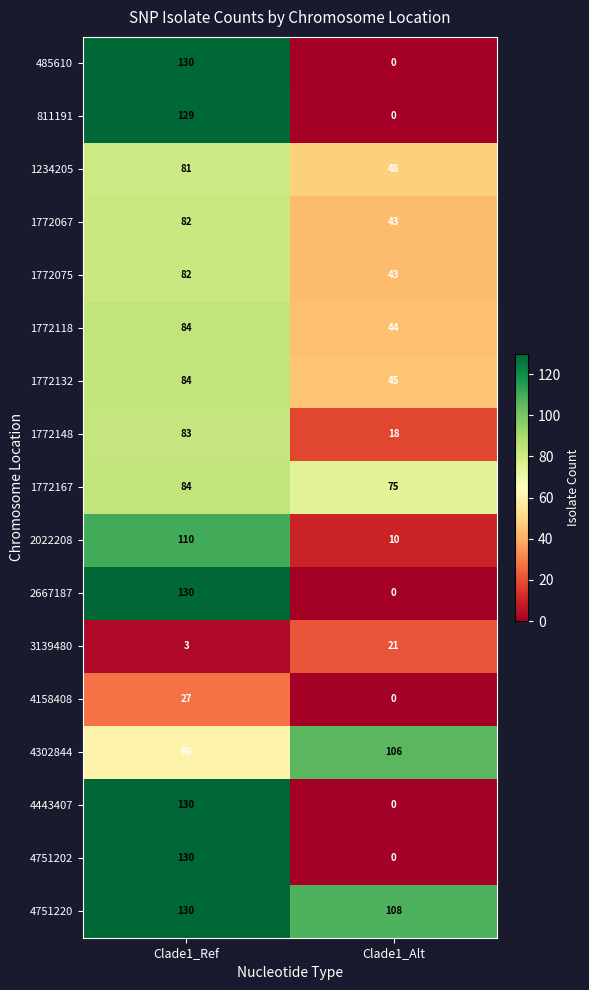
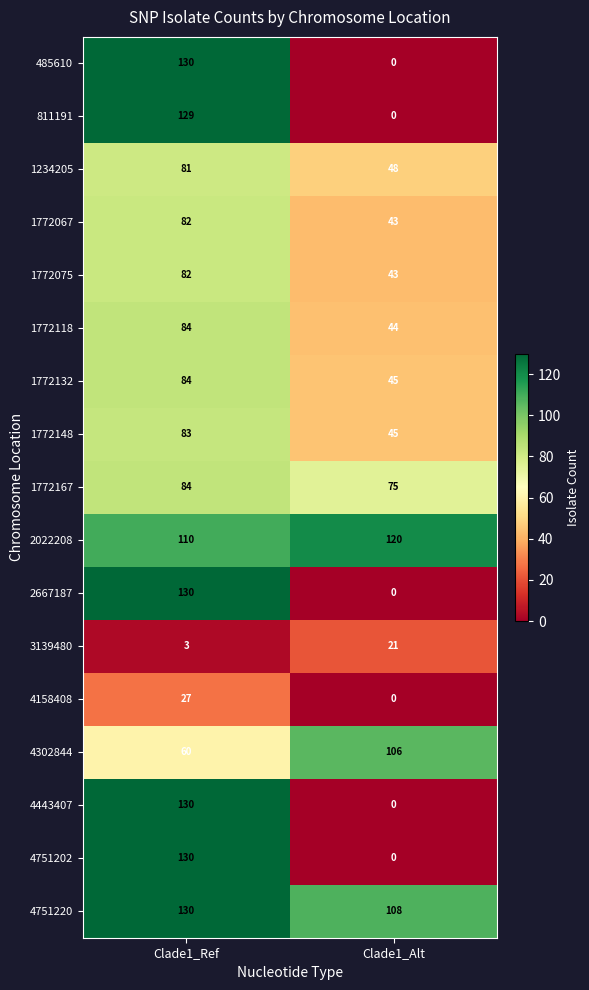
  {
    "485610": {
      "Clade1_Ref": 130,
      "Clade1_Alt": 0
    },
    "811191": {
      "Clade1_Ref": 129,
      "Clade1_Alt": 0
    },
    "1234205": {
      "Clade1_Ref": 81,
      "Clade1_Alt": 48
    },
    "1772067": {
      "Clade1_Ref": 82,
      "Clade1_Alt": 43
    },
    "1772075": {
      "Clade1_Ref": 82,
      "Clade1_Alt": 43
    },
    "1772118": {
      "Clade1_Ref": 84,
      "Clade1_Alt": 44
    },
    "1772132": {
      "Clade1_Ref": 84,
      "Clade1_Alt": 45
    },
    "1772148": {
      "Clade1_Ref": 83,
-     "Clade1_Alt": 18
+     "Clade1_Alt": 45
    },
    "1772167": {
      "Clade1_Ref": 84,
      "Clade1_Alt": 75
    },
    "2022208": {
      "Clade1_Ref": 110,
-     "Clade1_Alt": 10
+     "Clade1_Alt": 120
    },
    "2667187": {
      "Clade1_Ref": 130,
      "Clade1_Alt": 0
    },
    "3139480": {
      "Clade1_Ref": 3,
      "Clade1_Alt": 21
    },
    "4158408": {
      "Clade1_Ref": 27,
      "Clade1_Alt": 0
    },
    "4302844": {
      "Clade1_Ref": 60,
      "Clade1_Alt": 106
    },
    "4443407": {
      "Clade1_Ref": 130,
      "Clade1_Alt": 0
    },
    "4751202": {
      "Clade1_Ref": 130,
      "Clade1_Alt": 0
    },
    "4751220": {
      "Clade1_Ref": 130,
      "Clade1_Alt": 108
    }
  }
